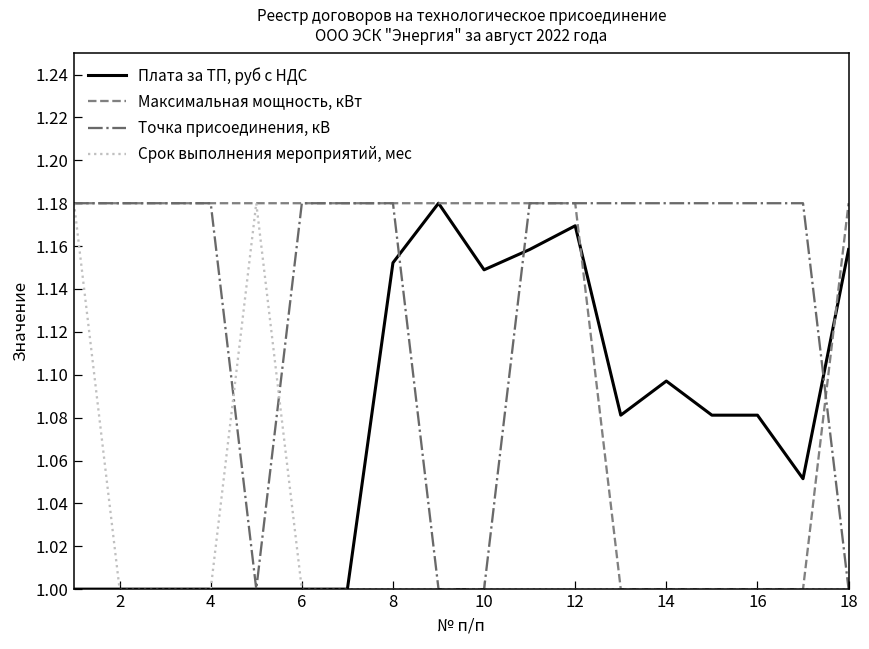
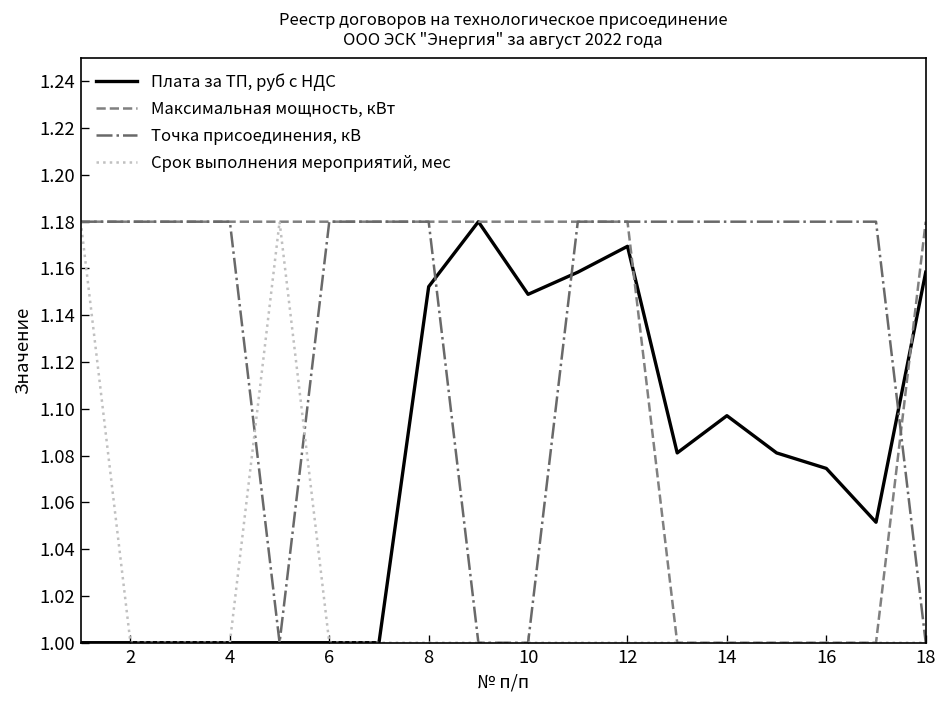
  {
    "Плата за ТП, руб с НДС": {
      "8": 1.152,
      "10": 1.149,
      "12": 1.169,
      "14": 1.097,
-     "16": 1.081,
+     "16": 1.075,
      "18": 1.158
    },
    "Срок выполнения мероприятий, мес": {
      "8": 1.000,
      "12": 1.000
    }
  }
